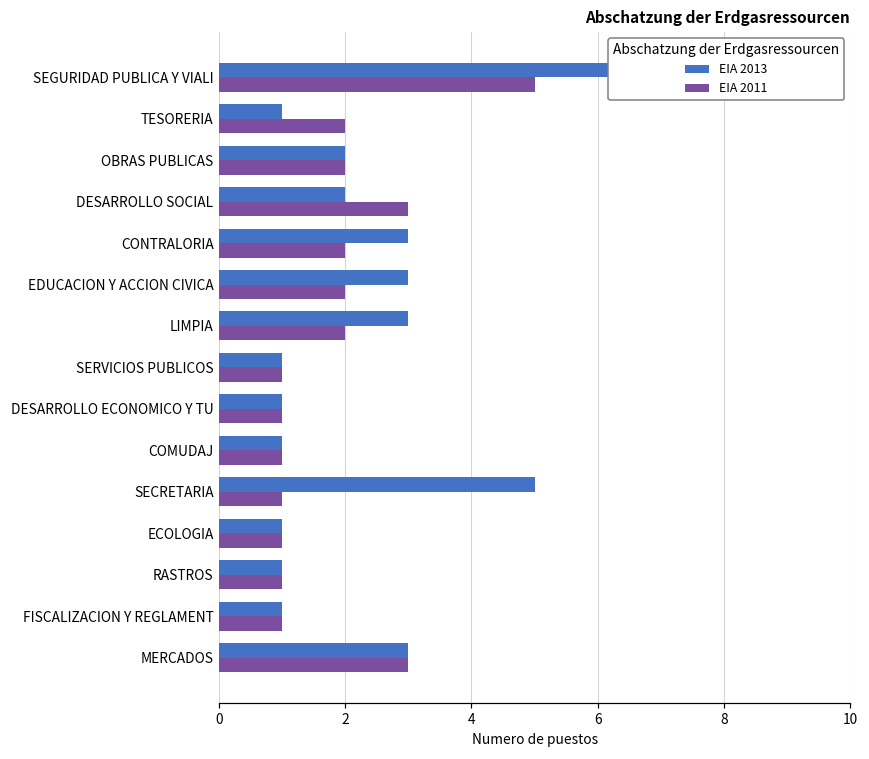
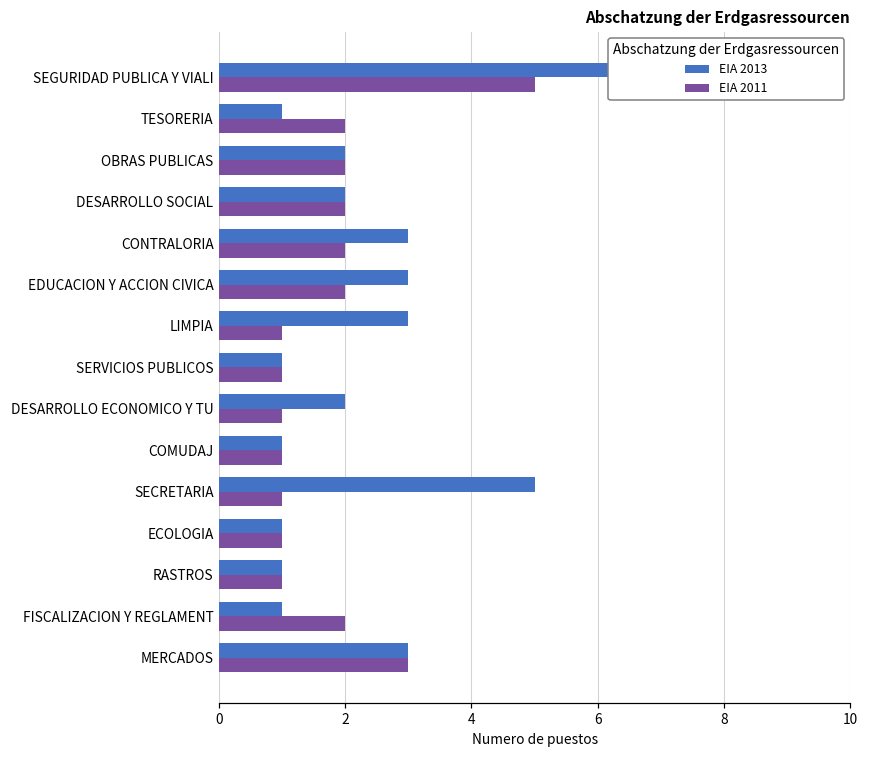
  {
    "EIA 2013": {
      "TESORERIA": 1,
      "OBRAS PUBLICAS": 2,
      "DESARROLLO SOCIAL": 2,
      "CONTRALORIA": 3,
      "EDUCACION Y ACCION CIVICA": 3,
      "LIMPIA": 3,
      "SERVICIOS PUBLICOS": 1,
-     "DESARROLLO ECONOMICO Y TU": 1,
+     "DESARROLLO ECONOMICO Y TU": 2,
      "COMUDAJ": 1,
      "SECRETARIA": 5,
      "ECOLOGIA": 1,
      "RASTROS": 1,
      "FISCALIZACION Y REGLAMENT": 1,
      "MERCADOS": 3
    },
    "EIA 2011": {
      "SEGURIDAD PUBLICA Y VIALI": 5,
      "TESORERIA": 2,
      "OBRAS PUBLICAS": 2,
-     "DESARROLLO SOCIAL": 3,
+     "DESARROLLO SOCIAL": 2,
      "CONTRALORIA": 2,
      "EDUCACION Y ACCION CIVICA": 2,
-     "LIMPIA": 2,
+     "LIMPIA": 1,
      "SERVICIOS PUBLICOS": 1,
      "DESARROLLO ECONOMICO Y TU": 1,
      "COMUDAJ": 1,
      "SECRETARIA": 1,
      "ECOLOGIA": 1,
      "RASTROS": 1,
-     "FISCALIZACION Y REGLAMENT": 1,
+     "FISCALIZACION Y REGLAMENT": 2,
      "MERCADOS": 3
    }
  }
